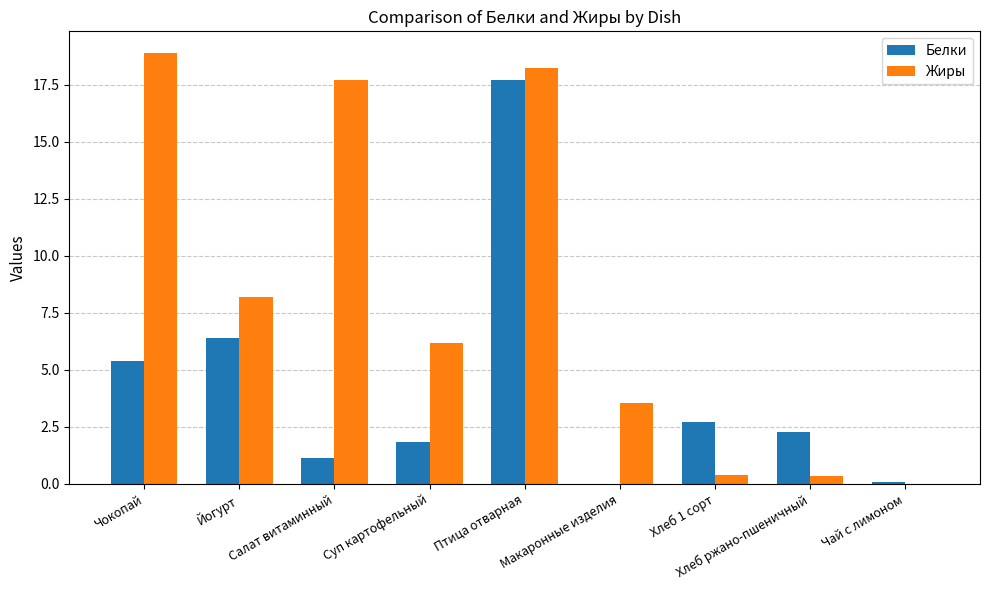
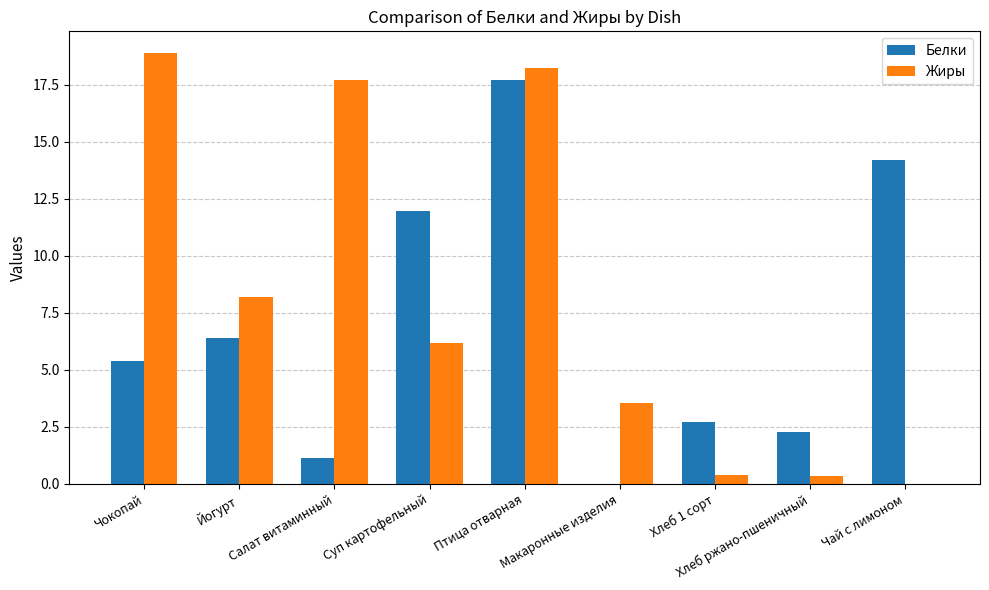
  {
    "Белки": {
      "Чокопай": 5.4,
      "Йогурт": 6.4,
      "Салат витаминный": 1.1,
-     "Суп картофельный": 1.9,
+     "Суп картофельный": 12.0,
      "Птица отварная": 17.7,
      "Макаронные изделия": 0.0,
      "Хлеб 1 сорт": 2.7,
      "Хлеб ржано-пшеничный": 2.3,
-     "Чай с лимоном": 0.1
+     "Чай с лимоном": 14.2
    },
    "Жиры": {
      "Чокопай": 18.9,
      "Йогурт": 8.2,
      "Салат витаминный": 17.7,
      "Суп картофельный": 6.2,
      "Птица отварная": 18.2,
      "Макаронные изделия": 3.5,
      "Хлеб 1 сорт": 0.4,
      "Хлеб ржано-пшеничный": 0.3
    }
  }
